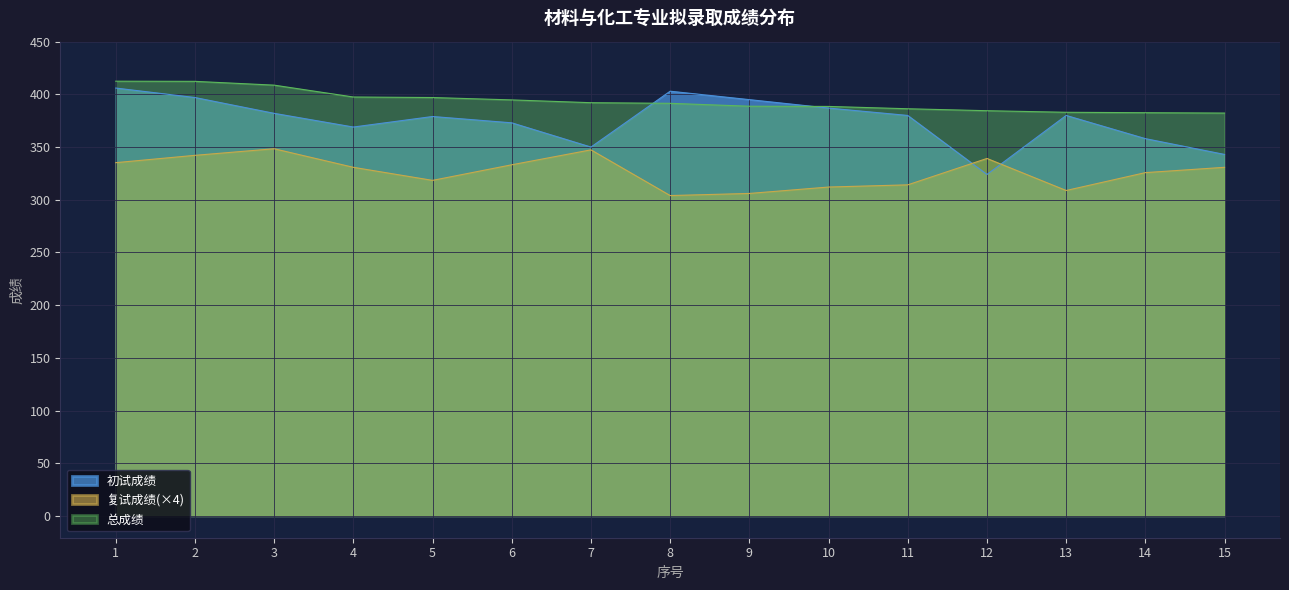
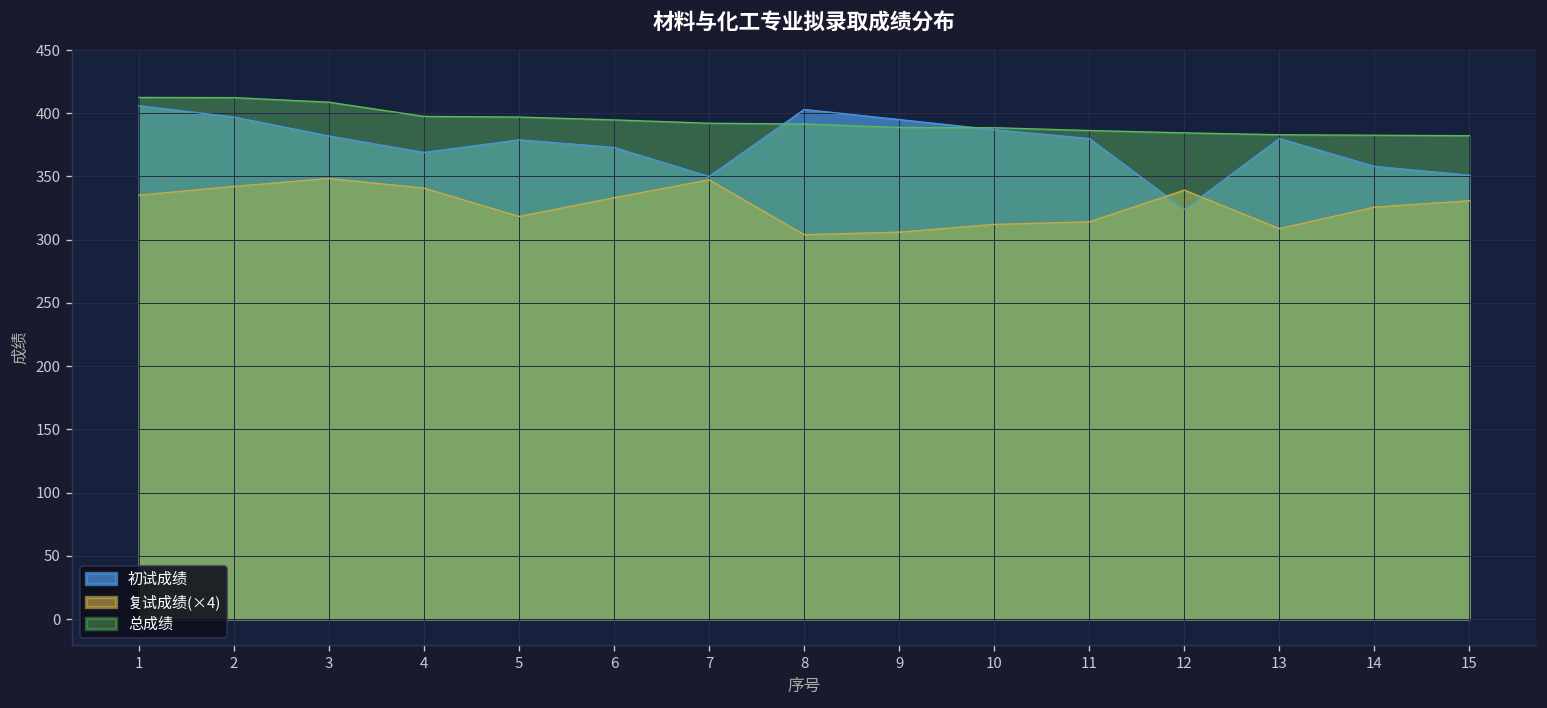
  {
    "初试成绩": {
      "1": 406,
      "2": 397,
      "3": 382,
      "4": 369,
      "5": 379,
      "6": 373,
      "7": 350,
      "8": 403,
      "9": 395,
      "11": 380,
      "12": 324,
      "13": 380,
      "14": 358,
-     "15": 343
+     "15": 351
    },
    "复试成绩(×4)": {
      "1": 335,
      "2": 342,
      "3": 348,
-     "4": 331,
+     "4": 341,
      "5": 318,
      "6": 333,
      "7": 347,
      "8": 304,
      "9": 306,
      "10": 312,
      "11": 314,
      "12": 339,
      "13": 309,
      "14": 326,
      "15": 331
    },
    "总成绩": {
      "1": 413,
      "2": 412,
      "3": 409,
      "4": 398,
      "5": 397,
      "6": 395,
      "7": 392,
      "8": 392,
      "9": 389,
      "11": 386,
      "12": 385,
      "13": 383,
      "14": 383,
      "15": 382
    }
  }
